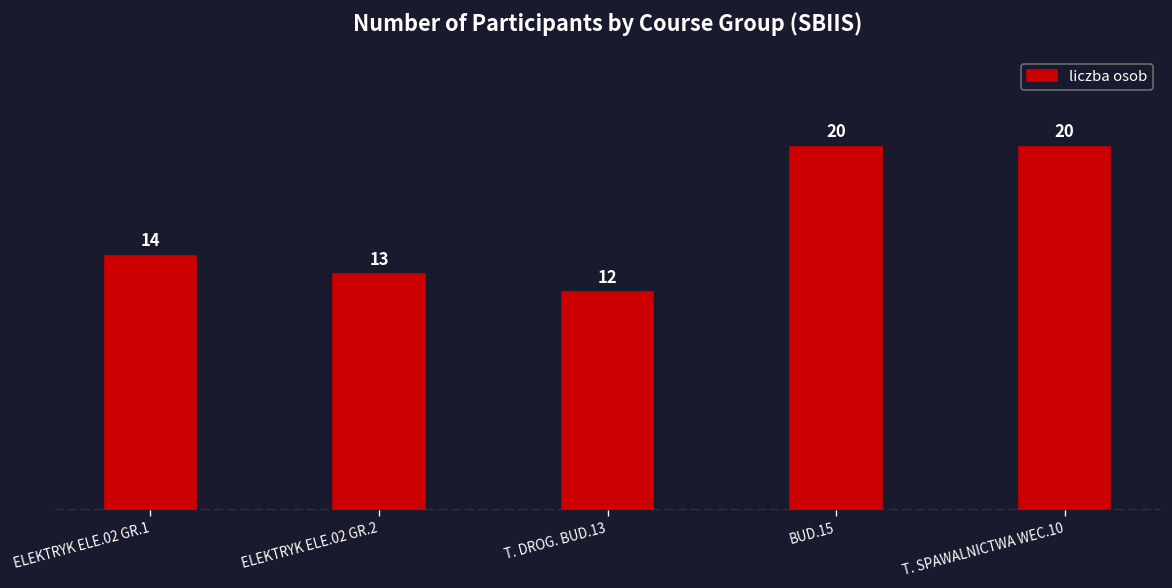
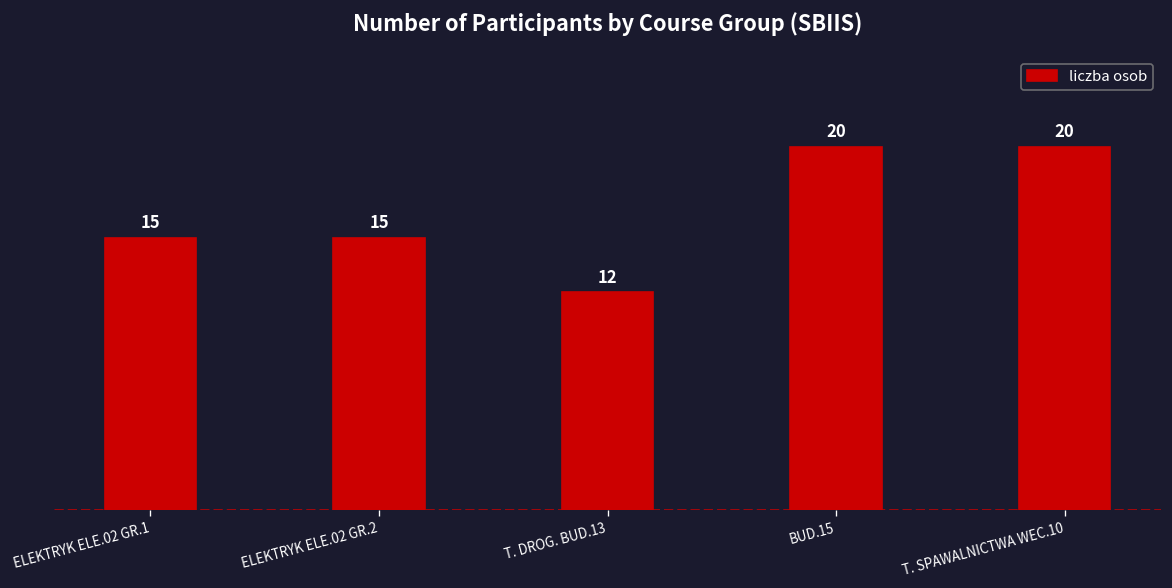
  {
-   "ELEKTRYK ELE.02 GR.1": 14,
-   "ELEKTRYK ELE.02 GR.2": 13,
+   "ELEKTRYK ELE.02 GR.1": 15,
+   "ELEKTRYK ELE.02 GR.2": 15,
    "T. DROG. BUD.13": 12,
    "BUD.15": 20,
    "T. SPAWALNICTWA WEC.10": 20
  }
